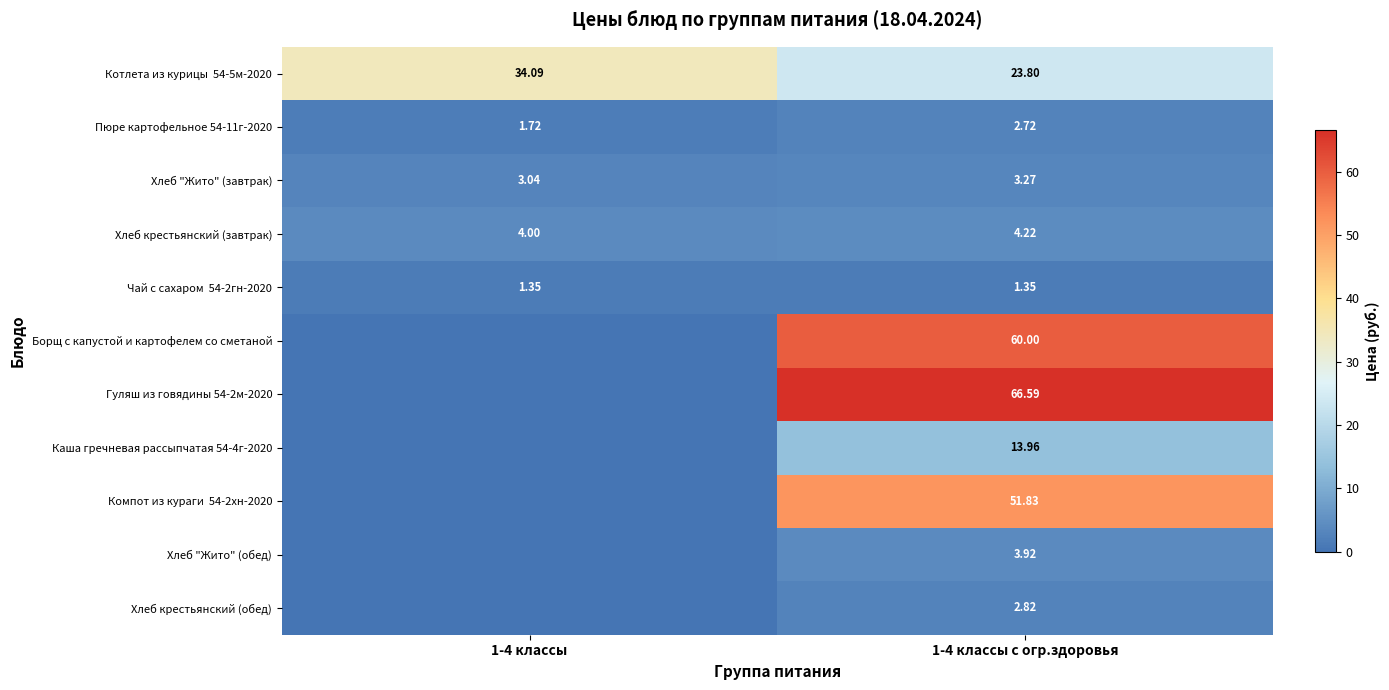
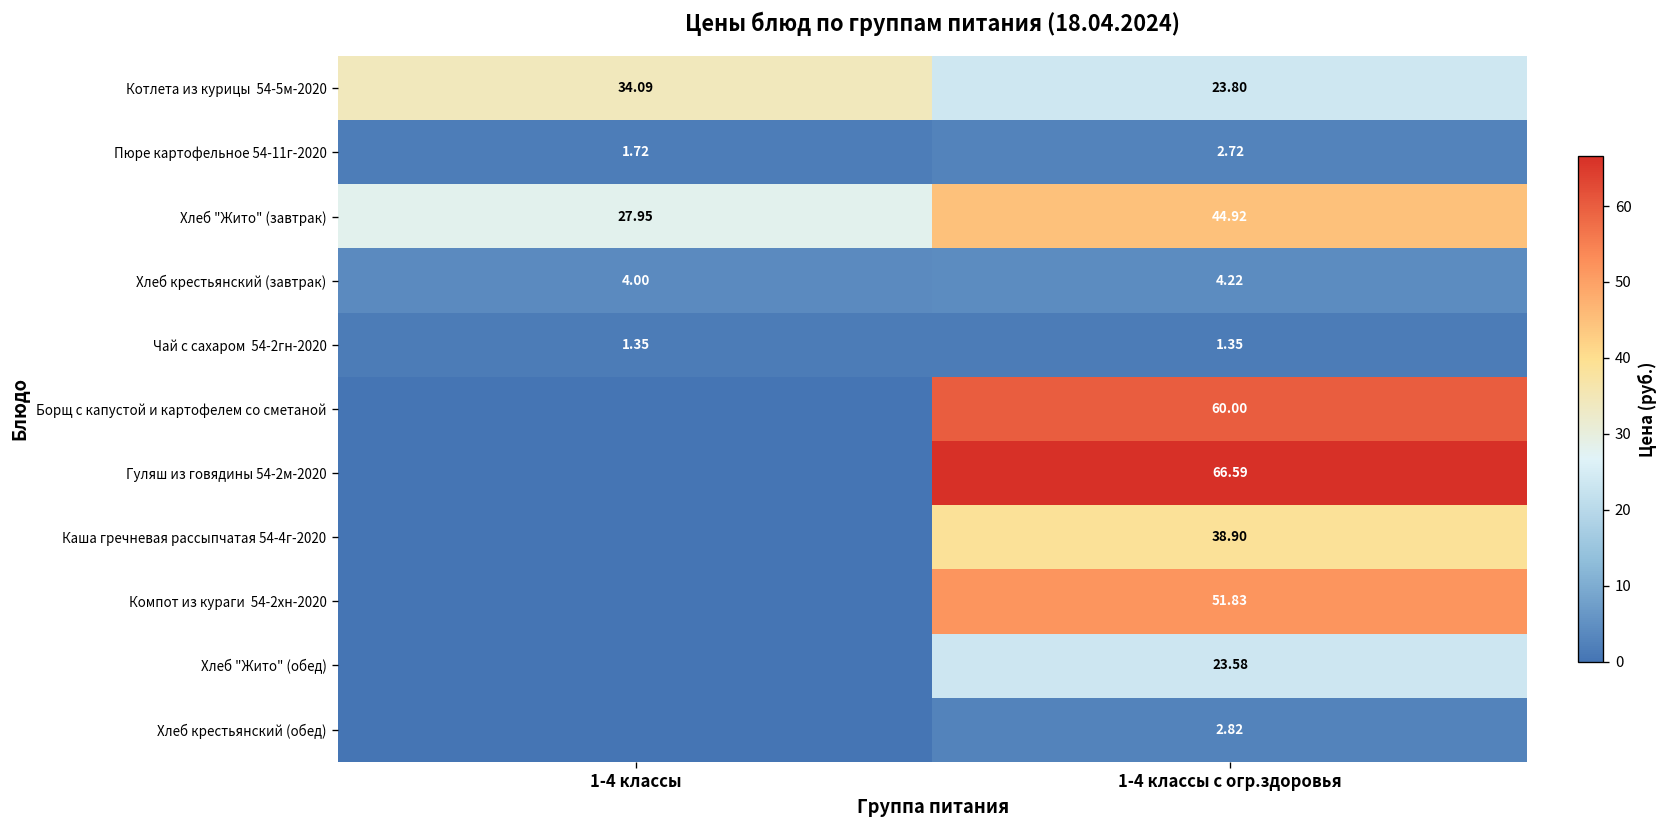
  {
    "Котлета из курицы 54-5м-2020": {
      "1-4 классы": 34.09,
      "1-4 классы с огр.здоровья": 23.80
    },
    "Пюре картофельное 54-11г-2020": {
      "1-4 классы": 1.72,
      "1-4 классы с огр.здоровья": 2.72
    },
    "Хлеб \"Жито\" (завтрак)": {
-     "1-4 классы": 3.04,
-     "1-4 классы с огр.здоровья": 3.27
+     "1-4 классы": 27.95,
+     "1-4 классы с огр.здоровья": 44.92
    },
    "Хлеб крестьянский (завтрак)": {
      "1-4 классы": 4.00,
      "1-4 классы с огр.здоровья": 4.22
    },
    "Чай с сахаром 54-2гн-2020": {
      "1-4 классы": 1.35,
      "1-4 классы с огр.здоровья": 1.35
    },
    "Борщ с капустой и картофелем со сметаной": {
      "1-4 классы с огр.здоровья": 60.00
    },
    "Гуляш из говядины 54-2м-2020": {
      "1-4 классы с огр.здоровья": 66.59
    },
    "Каша гречневая рассыпчатая 54-4г-2020": {
-     "1-4 классы с огр.здоровья": 13.96
+     "1-4 классы с огр.здоровья": 38.90
    },
    "Компот из кураги 54-2хн-2020": {
      "1-4 классы с огр.здоровья": 51.83
    },
    "Хлеб \"Жито\" (обед)": {
-     "1-4 классы с огр.здоровья": 3.92
+     "1-4 классы с огр.здоровья": 23.58
    },
    "Хлеб крестьянский (обед)": {
      "1-4 классы с огр.здоровья": 2.82
    }
  }
